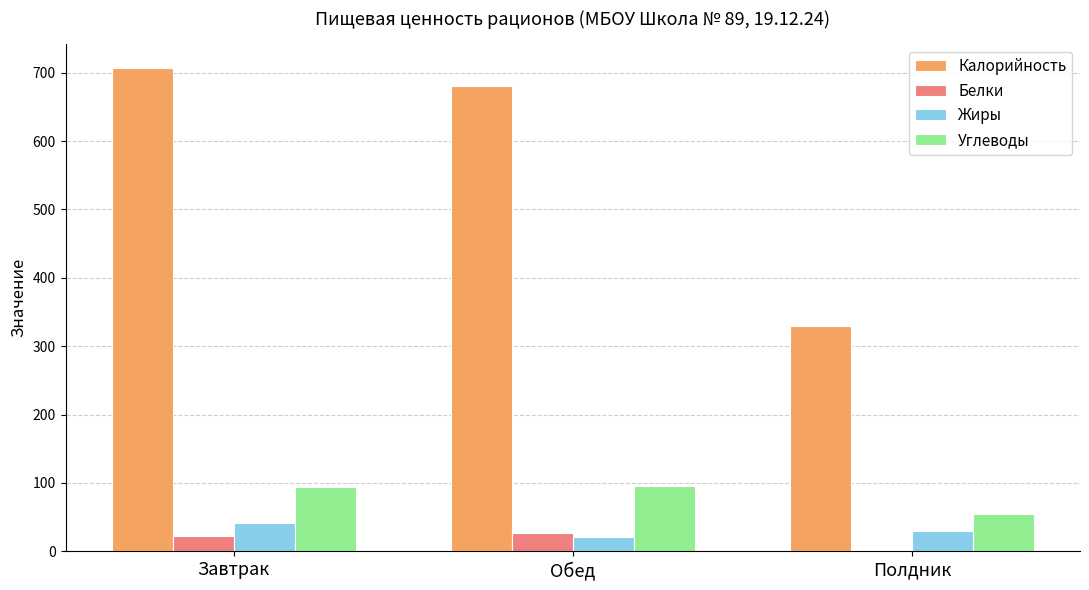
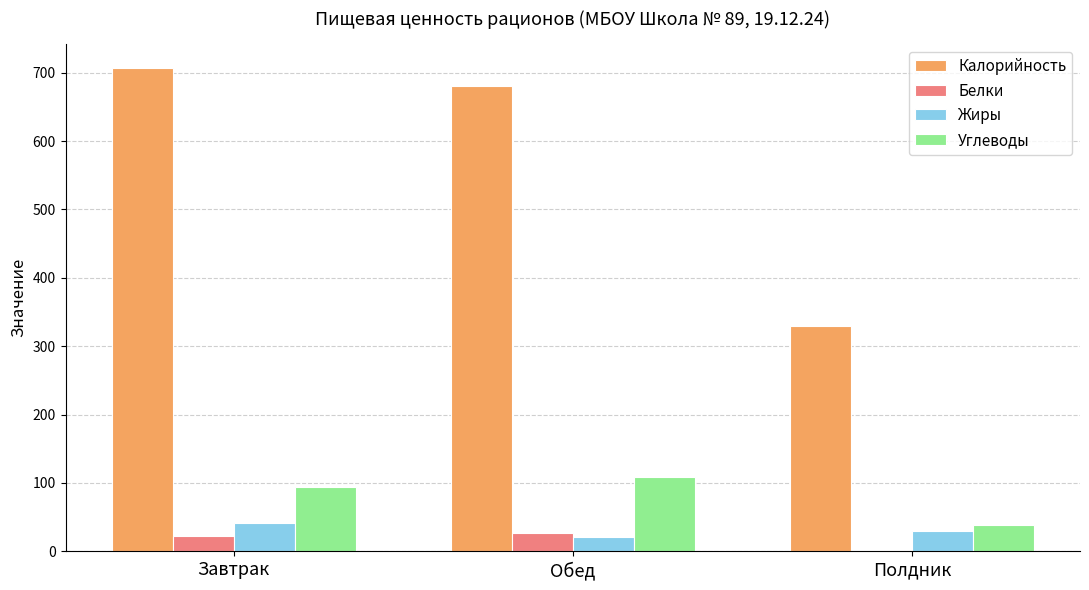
  {
    "Жиры": {
      "Завтрак": 40,
      "Обед": 20,
      "Полдник": 30
    },
    "Углеводы": {
      "Завтрак": 90,
-     "Обед": 100,
-     "Полдник": 50
+     "Обед": 110,
+     "Полдник": 40
    }
  }
